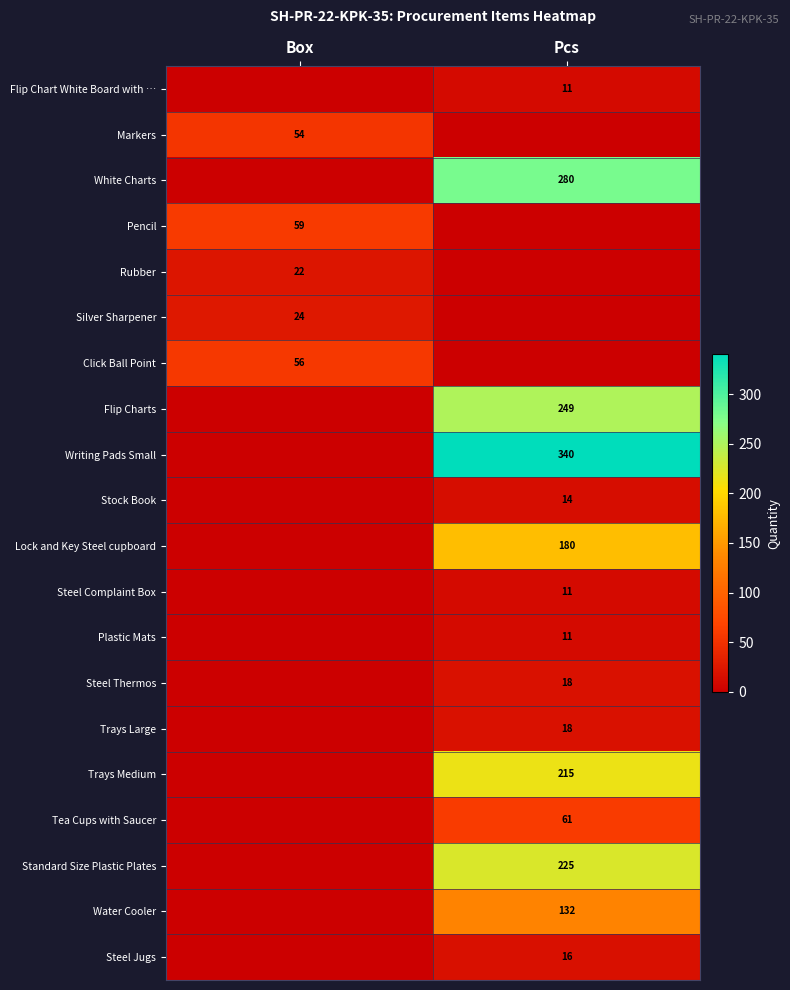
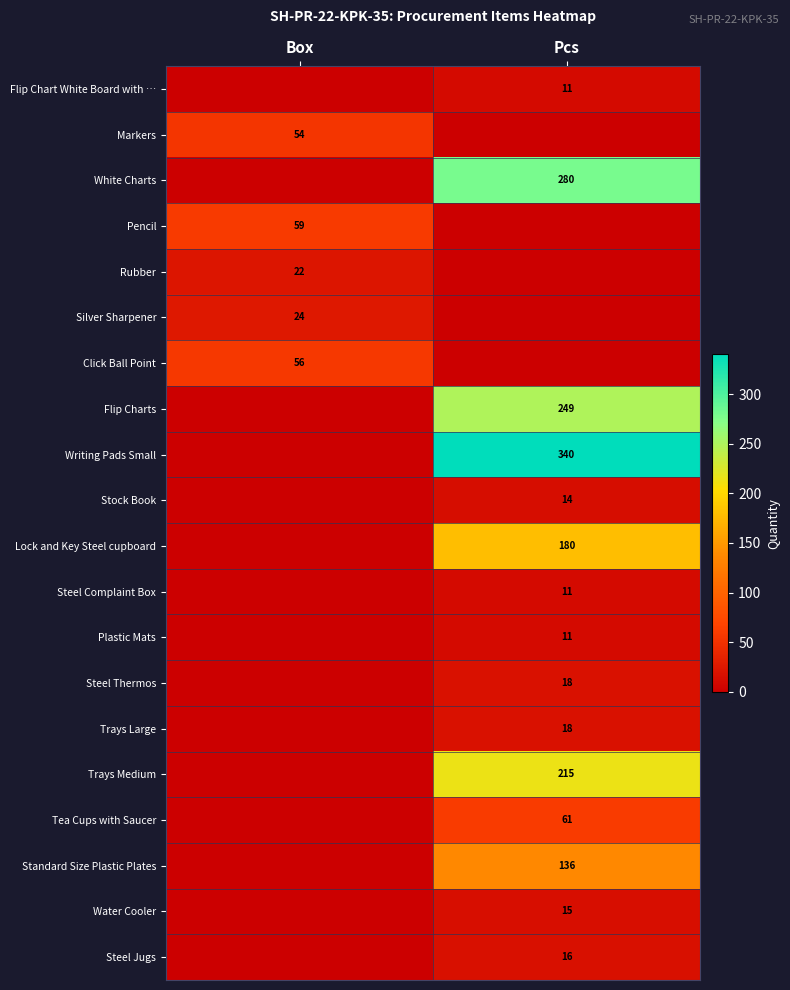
  {
    "Flip Chart White Board with …": {
      "Pcs": 11
    },
    "Markers": {
      "Box": 54
    },
    "White Charts": {
      "Pcs": 280
    },
    "Pencil": {
      "Box": 59
    },
    "Rubber": {
      "Box": 22
    },
    "Silver Sharpener": {
      "Box": 24
    },
    "Click Ball Point": {
      "Box": 56
    },
    "Flip Charts": {
      "Pcs": 249
    },
    "Writing Pads Small": {
      "Pcs": 340
    },
    "Stock Book": {
      "Pcs": 14
    },
    "Lock and Key Steel cupboard": {
      "Pcs": 180
    },
    "Steel Complaint Box": {
      "Pcs": 11
    },
    "Plastic Mats": {
      "Pcs": 11
    },
    "Steel Thermos": {
      "Pcs": 18
    },
    "Trays Large": {
      "Pcs": 18
    },
    "Trays Medium": {
      "Pcs": 215
    },
    "Tea Cups with Saucer": {
      "Pcs": 61
    },
    "Standard Size Plastic Plates": {
-     "Pcs": 225
+     "Pcs": 136
    },
    "Water Cooler": {
-     "Pcs": 132
+     "Pcs": 15
    },
    "Steel Jugs": {
      "Pcs": 16
    }
  }
